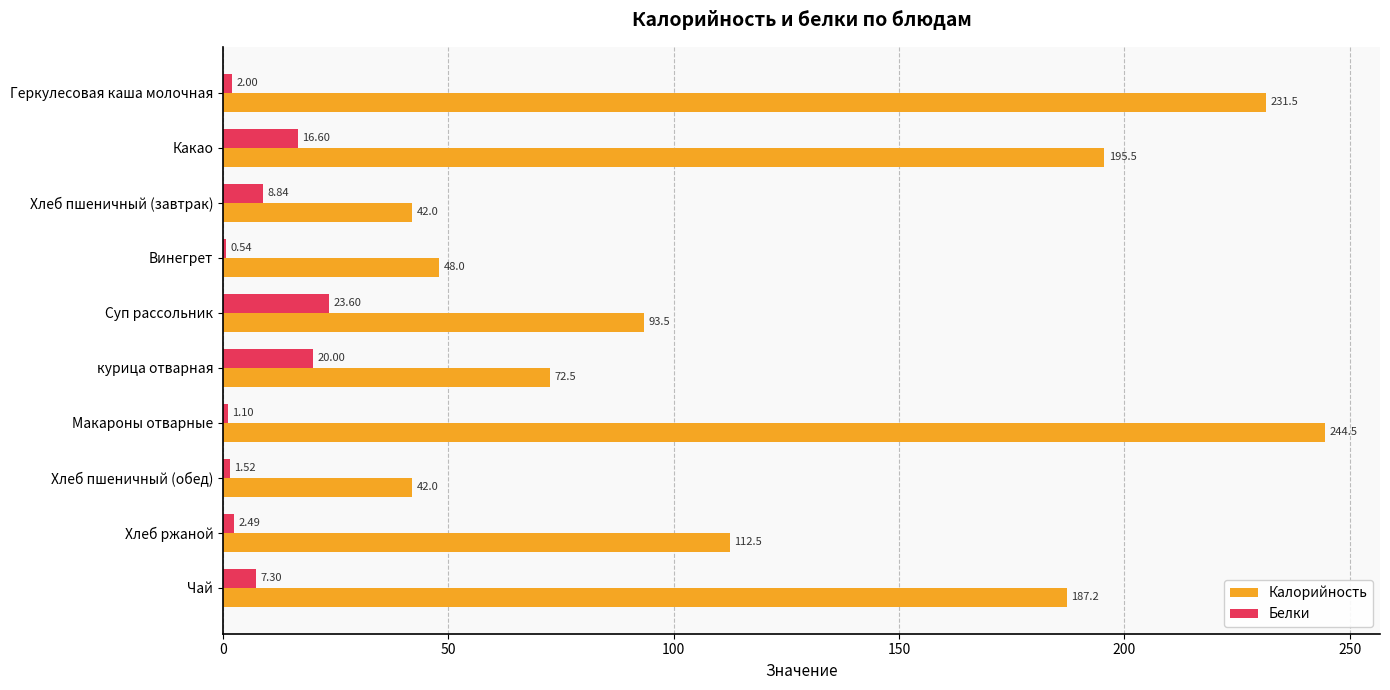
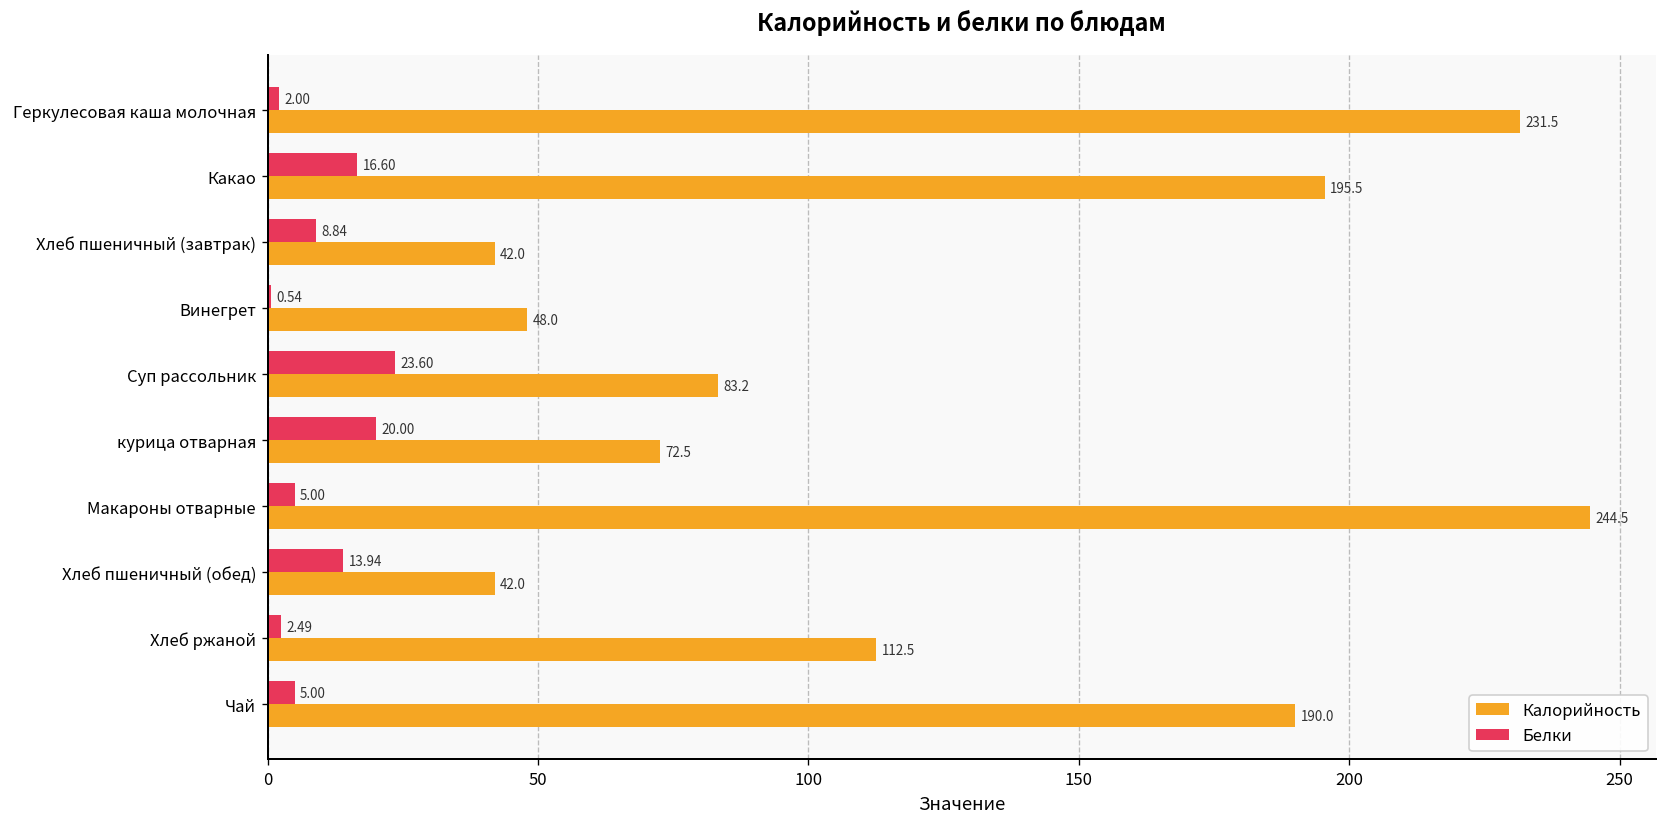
  {
    "Калорийность": {
      "Геркулесовая каша молочная": 231.5,
      "Какао": 195.5,
      "Хлеб пшеничный (завтрак)": 42.0,
      "Винегрет": 48.0,
-     "Суп рассольник": 93.5,
+     "Суп рассольник": 83.2,
      "курица отварная": 72.5,
      "Макароны отварные": 244.5,
      "Хлеб пшеничный (обед)": 42.0,
      "Хлеб ржаной": 112.5,
-     "Чай": 187.2
+     "Чай": 190.0
    },
    "Белки": {
      "Геркулесовая каша молочная": 2.00,
      "Какао": 16.60,
      "Хлеб пшеничный (завтрак)": 8.84,
      "Винегрет": 0.54,
      "Суп рассольник": 23.60,
      "курица отварная": 20.00,
-     "Макароны отварные": 1.10,
-     "Хлеб пшеничный (обед)": 1.52,
+     "Макароны отварные": 5.00,
+     "Хлеб пшеничный (обед)": 13.94,
      "Хлеб ржаной": 2.49,
-     "Чай": 7.30
+     "Чай": 5.00
    }
  }
